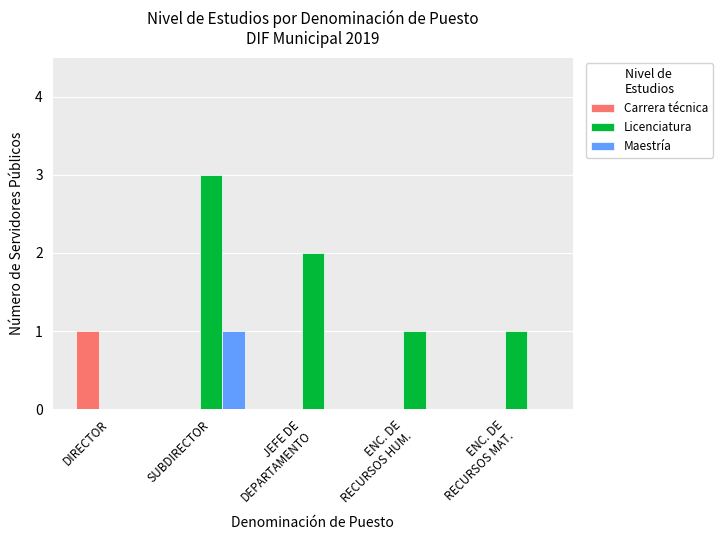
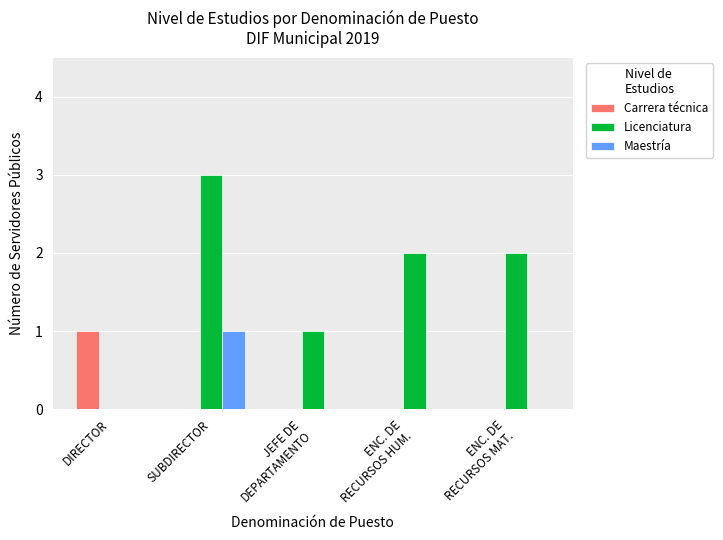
  {
    "Carrera técnica": {
      "DIRECTOR": 1,
      "SUBDIRECTOR": 0,
      "JEFE DE DEPARTAMENTO": 0,
      "ENC. DE RECURSOS HUM.": 0,
      "ENC. DE RECURSOS MAT.": 0
    },
    "Licenciatura": {
      "DIRECTOR": 0,
      "SUBDIRECTOR": 3,
-     "JEFE DE DEPARTAMENTO": 2,
-     "ENC. DE RECURSOS HUM.": 1,
-     "ENC. DE RECURSOS MAT.": 1
+     "JEFE DE DEPARTAMENTO": 1,
+     "ENC. DE RECURSOS HUM.": 2,
+     "ENC. DE RECURSOS MAT.": 2
    },
    "Maestría": {
      "DIRECTOR": 0,
      "SUBDIRECTOR": 1,
      "JEFE DE DEPARTAMENTO": 0,
      "ENC. DE RECURSOS HUM.": 0,
      "ENC. DE RECURSOS MAT.": 0
    }
  }
